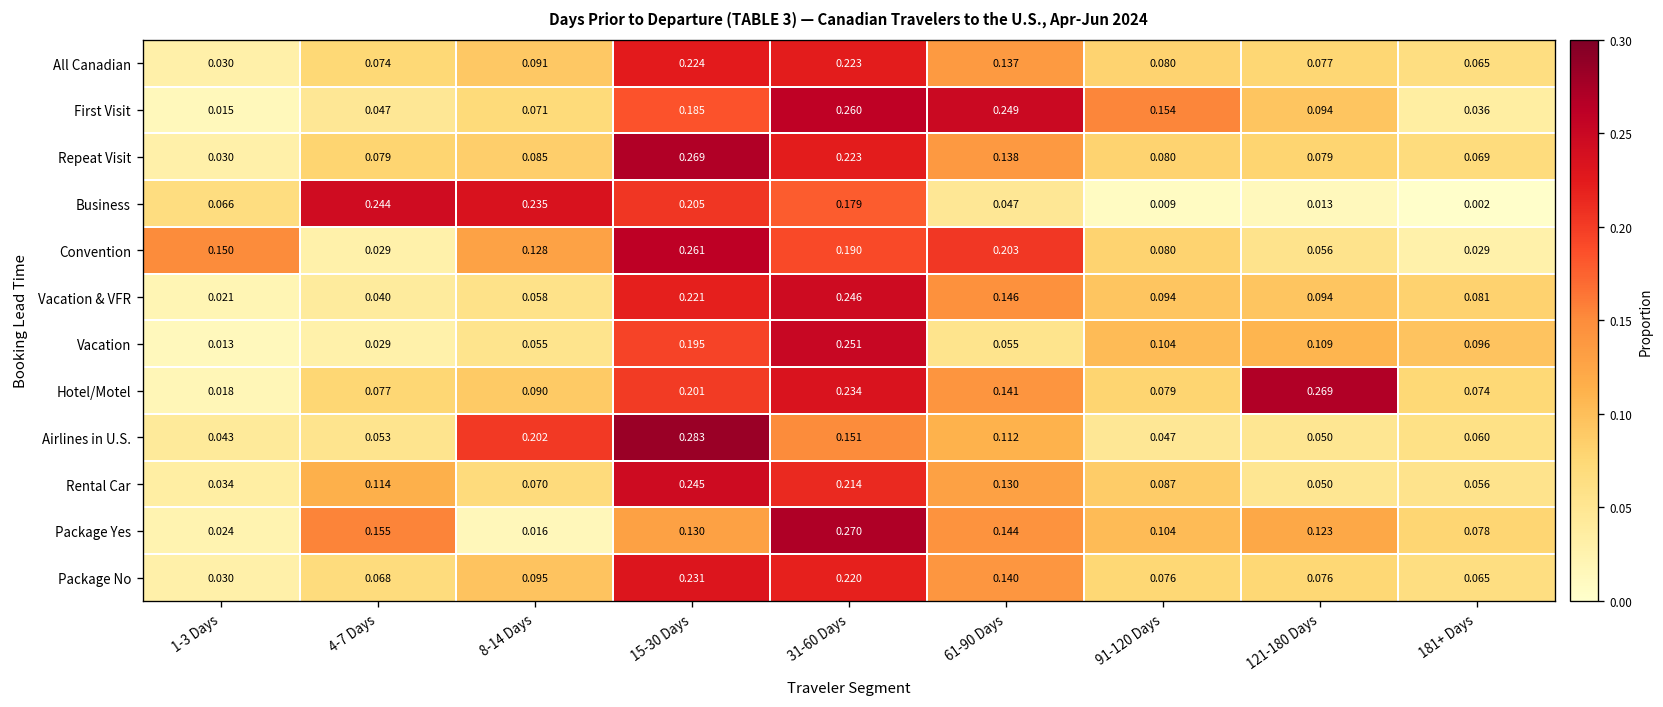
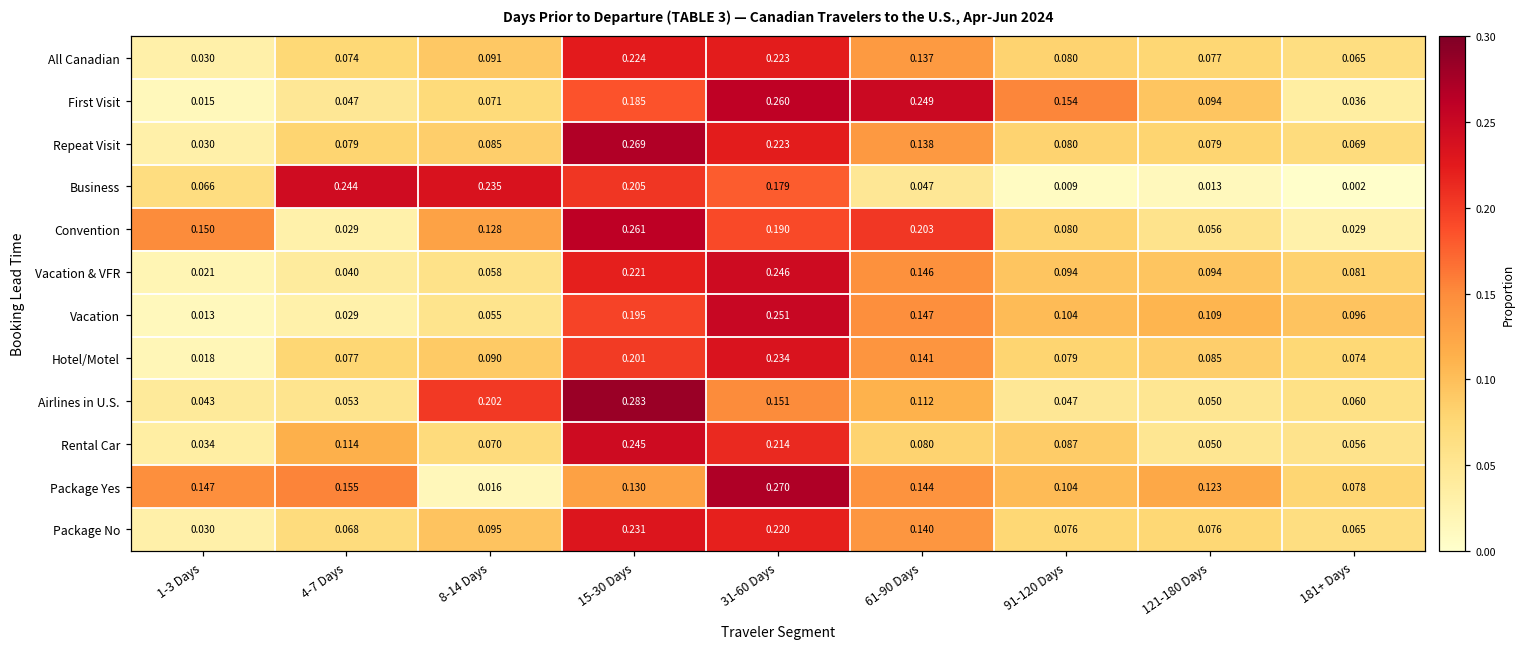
  {
    "All Canadian": {
      "1-3 Days": 0.030,
      "4-7 Days": 0.074,
      "8-14 Days": 0.091,
      "15-30 Days": 0.224,
      "31-60 Days": 0.223,
      "61-90 Days": 0.137,
      "91-120 Days": 0.080,
      "121-180 Days": 0.077,
      "181+ Days": 0.065
    },
    "First Visit": {
      "1-3 Days": 0.015,
      "4-7 Days": 0.047,
      "8-14 Days": 0.071,
      "15-30 Days": 0.185,
      "31-60 Days": 0.260,
      "61-90 Days": 0.249,
      "91-120 Days": 0.154,
      "121-180 Days": 0.094,
      "181+ Days": 0.036
    },
    "Repeat Visit": {
      "1-3 Days": 0.030,
      "4-7 Days": 0.079,
      "8-14 Days": 0.085,
      "15-30 Days": 0.269,
      "31-60 Days": 0.223,
      "61-90 Days": 0.138,
      "91-120 Days": 0.080,
      "121-180 Days": 0.079,
      "181+ Days": 0.069
    },
    "Business": {
      "1-3 Days": 0.066,
      "4-7 Days": 0.244,
      "8-14 Days": 0.235,
      "15-30 Days": 0.205,
      "31-60 Days": 0.179,
      "61-90 Days": 0.047,
      "91-120 Days": 0.009,
      "121-180 Days": 0.013,
      "181+ Days": 0.002
    },
    "Convention": {
      "1-3 Days": 0.150,
      "4-7 Days": 0.029,
      "8-14 Days": 0.128,
      "15-30 Days": 0.261,
      "31-60 Days": 0.190,
      "61-90 Days": 0.203,
      "91-120 Days": 0.080,
      "121-180 Days": 0.056,
      "181+ Days": 0.029
    },
    "Vacation & VFR": {
      "1-3 Days": 0.021,
      "4-7 Days": 0.040,
      "8-14 Days": 0.058,
      "15-30 Days": 0.221,
      "31-60 Days": 0.246,
      "61-90 Days": 0.146,
      "91-120 Days": 0.094,
      "121-180 Days": 0.094,
      "181+ Days": 0.081
    },
    "Vacation": {
      "1-3 Days": 0.013,
      "4-7 Days": 0.029,
      "8-14 Days": 0.055,
      "15-30 Days": 0.195,
      "31-60 Days": 0.251,
-     "61-90 Days": 0.055,
+     "61-90 Days": 0.147,
      "91-120 Days": 0.104,
      "121-180 Days": 0.109,
      "181+ Days": 0.096
    },
    "Hotel/Motel": {
      "1-3 Days": 0.018,
      "4-7 Days": 0.077,
      "8-14 Days": 0.090,
      "15-30 Days": 0.201,
      "31-60 Days": 0.234,
      "61-90 Days": 0.141,
      "91-120 Days": 0.079,
-     "121-180 Days": 0.269,
+     "121-180 Days": 0.085,
      "181+ Days": 0.074
    },
    "Airlines in U.S.": {
      "1-3 Days": 0.043,
      "4-7 Days": 0.053,
      "8-14 Days": 0.202,
      "15-30 Days": 0.283,
      "31-60 Days": 0.151,
      "61-90 Days": 0.112,
      "91-120 Days": 0.047,
      "121-180 Days": 0.050,
      "181+ Days": 0.060
    },
    "Rental Car": {
      "1-3 Days": 0.034,
      "4-7 Days": 0.114,
      "8-14 Days": 0.070,
      "15-30 Days": 0.245,
      "31-60 Days": 0.214,
-     "61-90 Days": 0.130,
+     "61-90 Days": 0.080,
      "91-120 Days": 0.087,
      "121-180 Days": 0.050,
      "181+ Days": 0.056
    },
    "Package Yes": {
-     "1-3 Days": 0.024,
+     "1-3 Days": 0.147,
      "4-7 Days": 0.155,
      "8-14 Days": 0.016,
      "15-30 Days": 0.130,
      "31-60 Days": 0.270,
      "61-90 Days": 0.144,
      "91-120 Days": 0.104,
      "121-180 Days": 0.123,
      "181+ Days": 0.078
    },
    "Package No": {
      "1-3 Days": 0.030,
      "4-7 Days": 0.068,
      "8-14 Days": 0.095,
      "15-30 Days": 0.231,
      "31-60 Days": 0.220,
      "61-90 Days": 0.140,
      "91-120 Days": 0.076,
      "121-180 Days": 0.076,
      "181+ Days": 0.065
    }
  }
